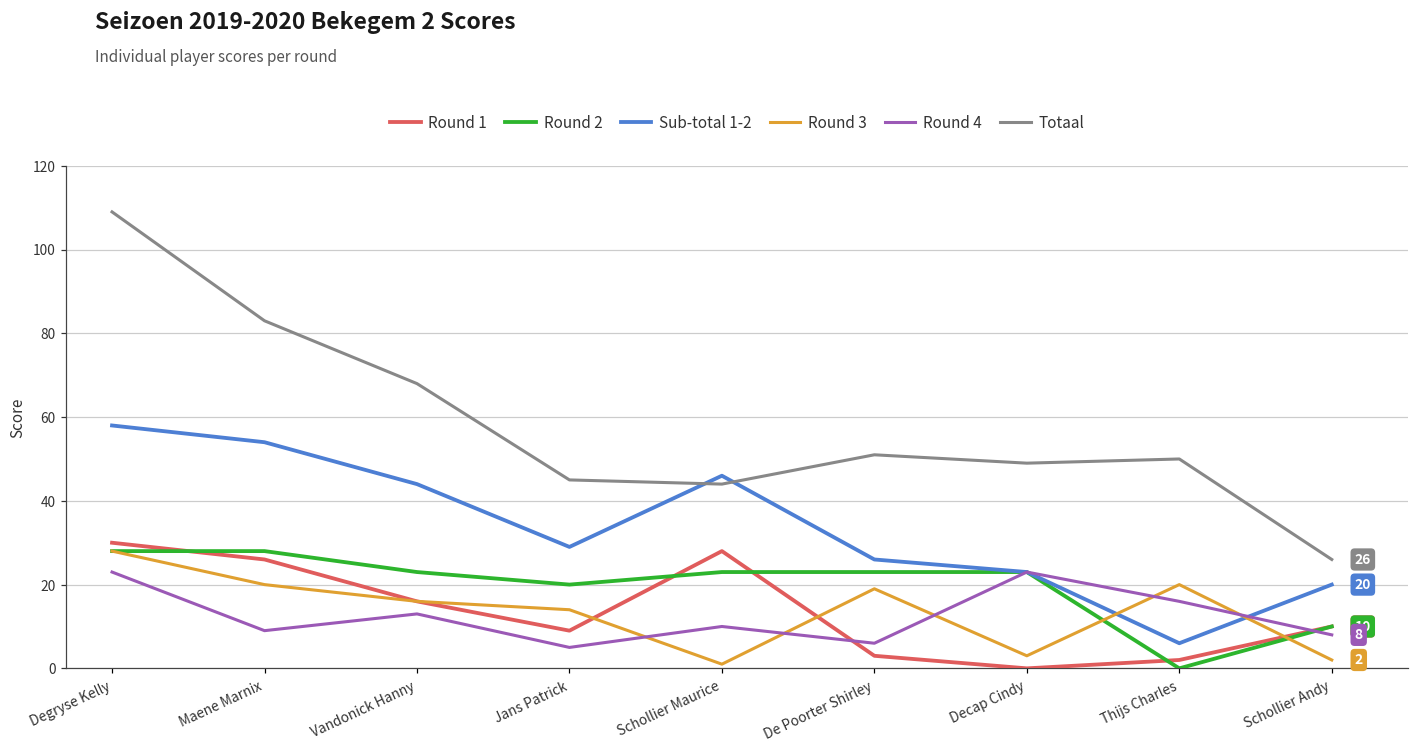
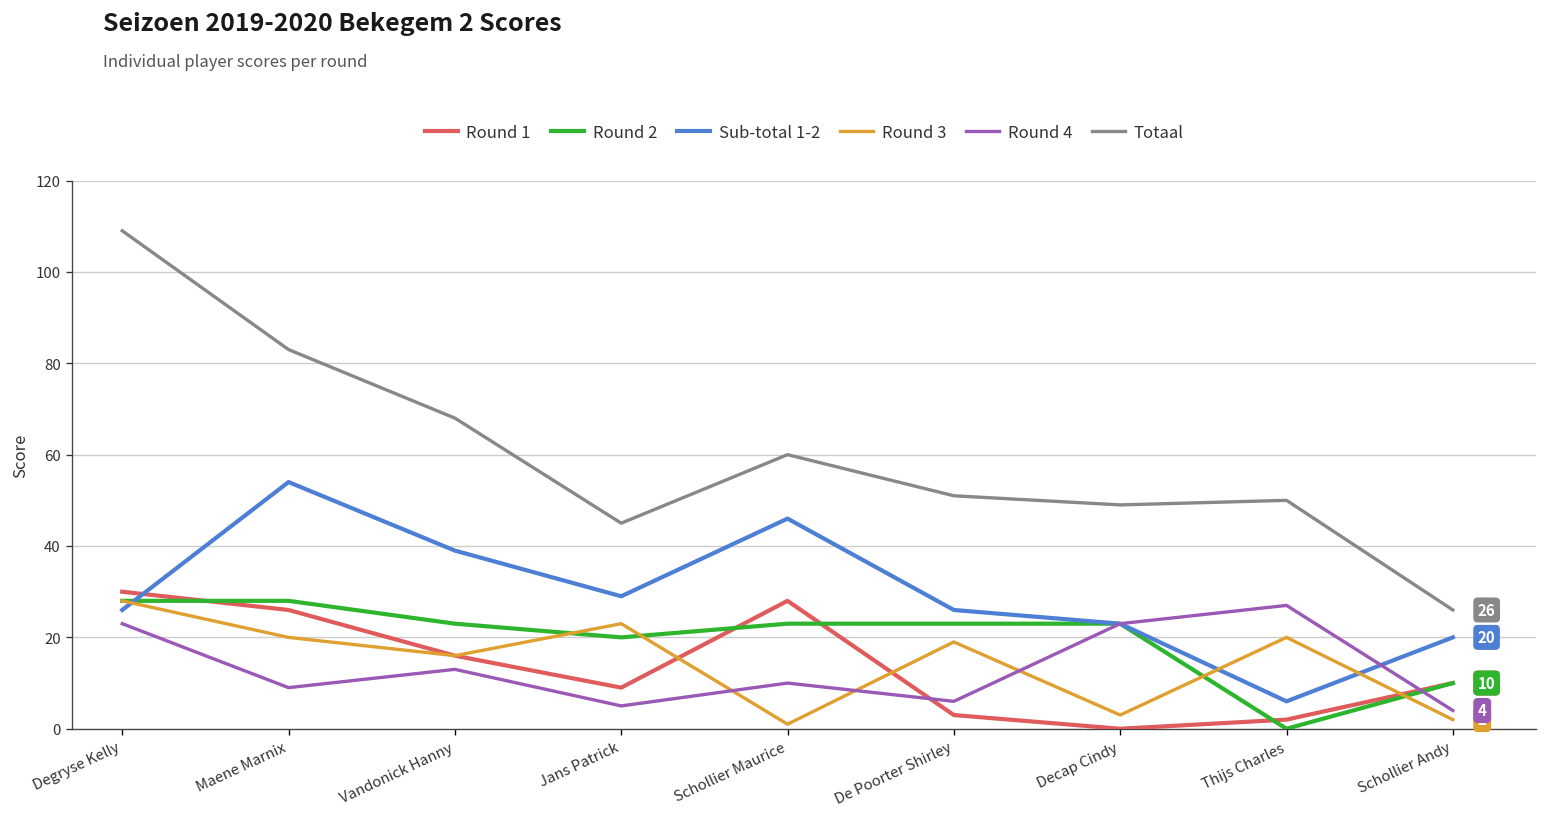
  {
    "Round 1": {
      "Degryse Kelly": 30,
      "Maene Marnix": 26,
      "Jans Patrick": 9,
      "Schollier Maurice": 28,
      "De Poorter Shirley": 3,
      "Decap Cindy": 0,
      "Thijs Charles": 2
    },
    "Round 2": {
      "Maene Marnix": 28,
      "Vandonick Hanny": 23,
      "Jans Patrick": 20,
      "Schollier Maurice": 23,
      "De Poorter Shirley": 23,
      "Thijs Charles": 0
    },
    "Sub-total 1-2": {
-     "Degryse Kelly": 58,
+     "Degryse Kelly": 26,
      "Maene Marnix": 54,
-     "Vandonick Hanny": 44,
+     "Vandonick Hanny": 39,
      "Jans Patrick": 29,
      "Schollier Maurice": 46,
      "De Poorter Shirley": 26,
      "Thijs Charles": 6
    },
    "Round 3": {
      "Maene Marnix": 20,
-     "Jans Patrick": 14,
+     "Jans Patrick": 23,
      "Schollier Maurice": 1,
      "De Poorter Shirley": 19,
      "Decap Cindy": 3,
      "Thijs Charles": 20
    },
    "Round 4": {
      "Degryse Kelly": 23,
      "Maene Marnix": 9,
      "Vandonick Hanny": 13,
      "Jans Patrick": 5,
      "Schollier Maurice": 10,
      "De Poorter Shirley": 6,
-     "Thijs Charles": 16,
-     "Schollier Andy": 8
+     "Thijs Charles": 27,
+     "Schollier Andy": 4
    },
    "Totaal": {
      "Degryse Kelly": 109,
      "Maene Marnix": 83,
      "Vandonick Hanny": 68,
      "Jans Patrick": 45,
-     "Schollier Maurice": 44,
+     "Schollier Maurice": 60,
      "De Poorter Shirley": 51,
      "Decap Cindy": 49,
      "Thijs Charles": 50
    }
  }
